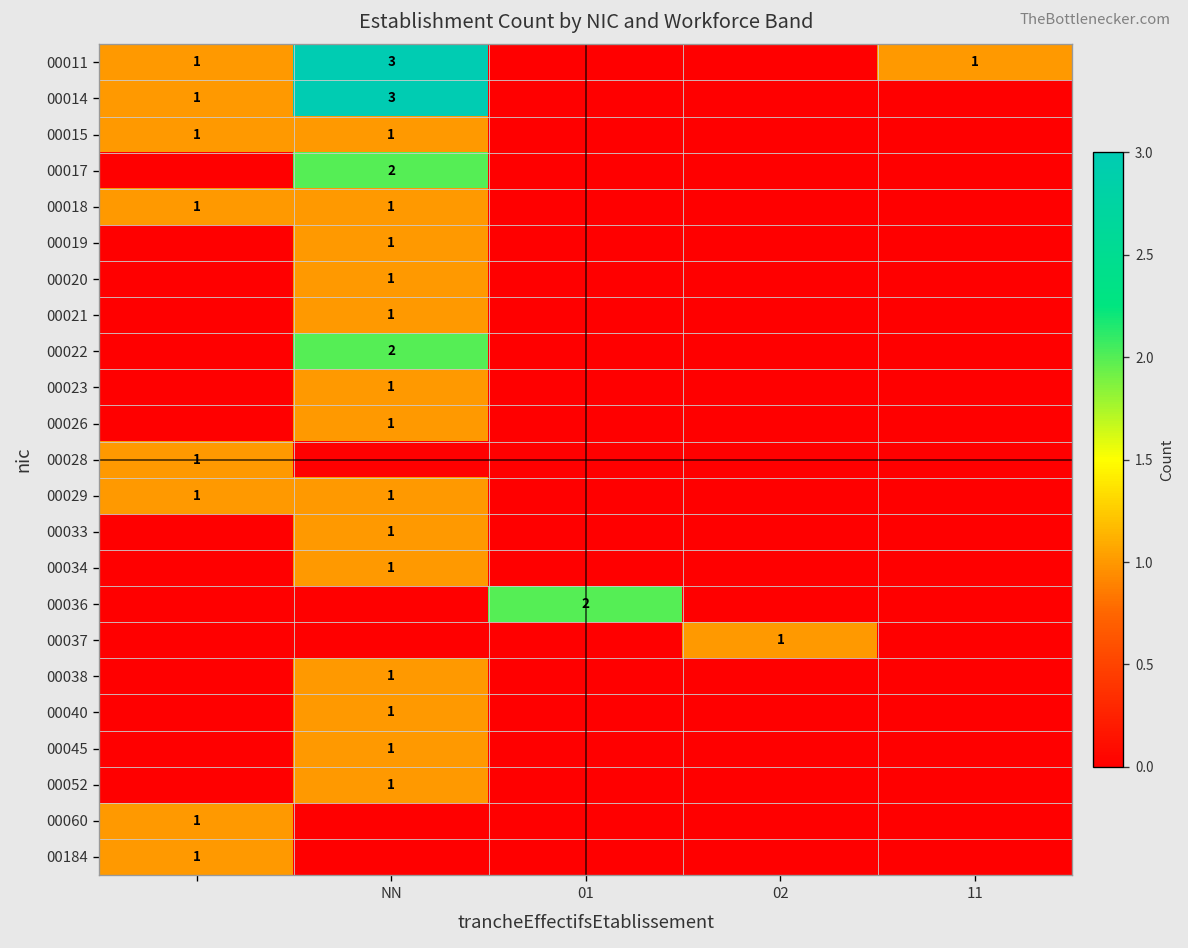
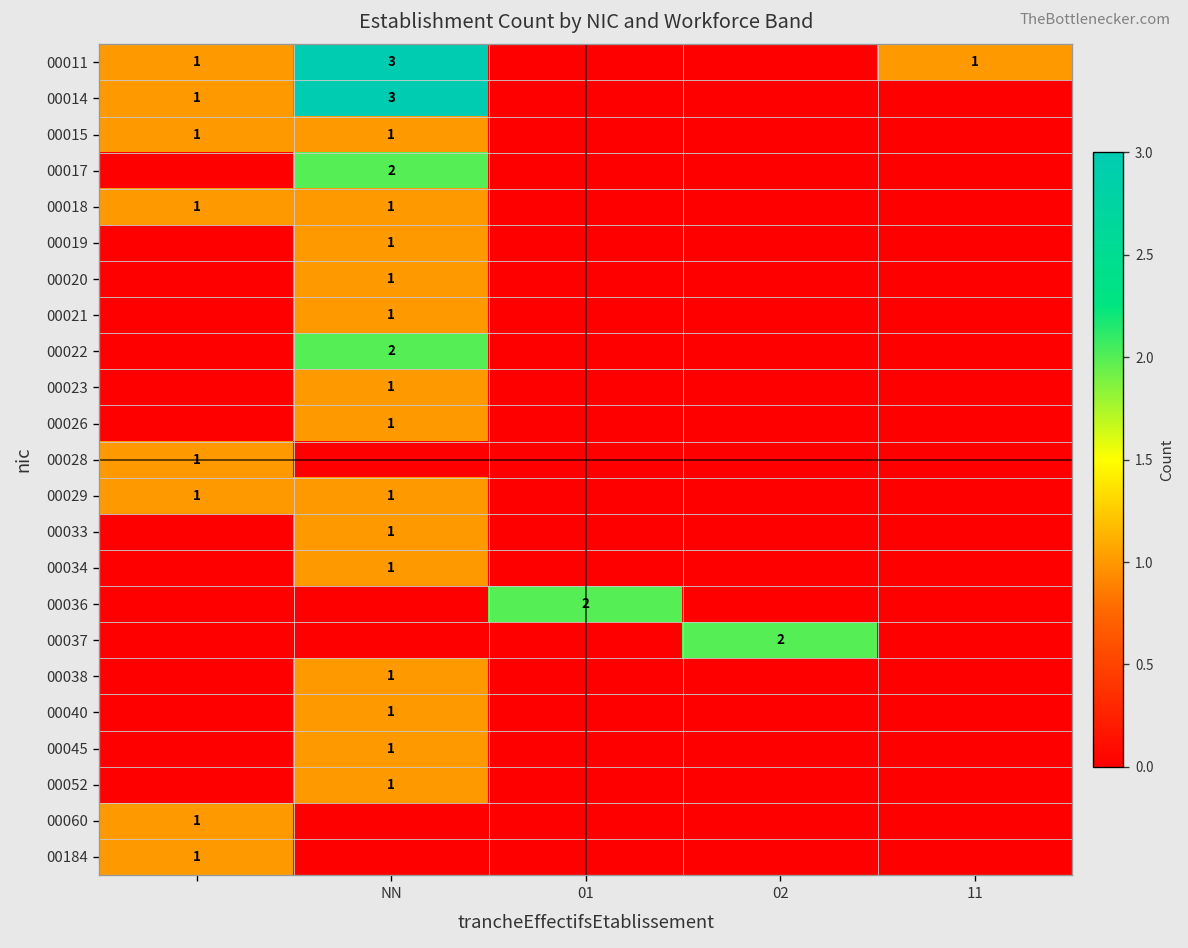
  {
    "00011": {
      "NN": 3,
      "11": 1
    },
    "00014": {
      "NN": 3
    },
    "00015": {
      "NN": 1
    },
    "00017": {
      "NN": 2
    },
    "00018": {
      "NN": 1
    },
    "00019": {
      "NN": 1
    },
    "00020": {
      "NN": 1
    },
    "00021": {
      "NN": 1
    },
    "00022": {
      "NN": 2
    },
    "00023": {
      "NN": 1
    },
    "00026": {
      "NN": 1
    },
    "00029": {
      "NN": 1
    },
    "00033": {
      "NN": 1
    },
    "00034": {
      "NN": 1
    },
    "00036": {
      "01": 2
    },
    "00037": {
-     "02": 1
+     "02": 2
    },
    "00038": {
      "NN": 1
    },
    "00040": {
      "NN": 1
    },
    "00045": {
      "NN": 1
    },
    "00052": {
      "NN": 1
    }
  }
